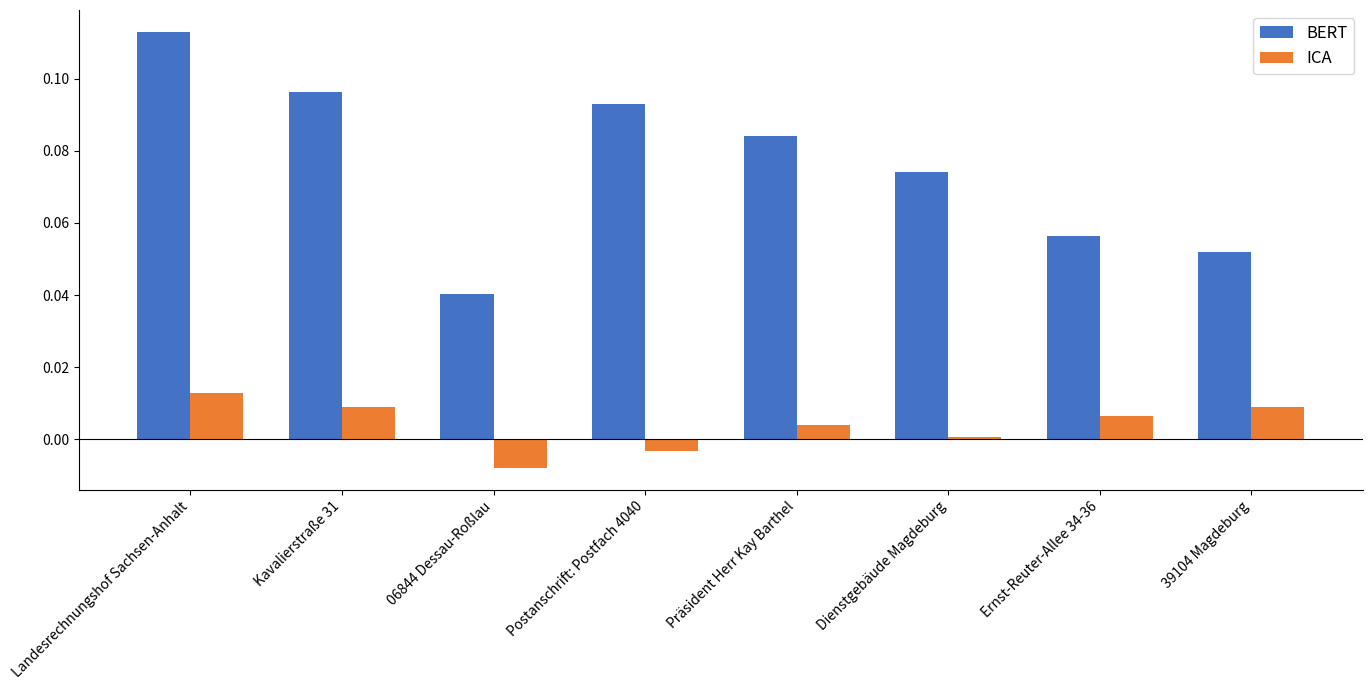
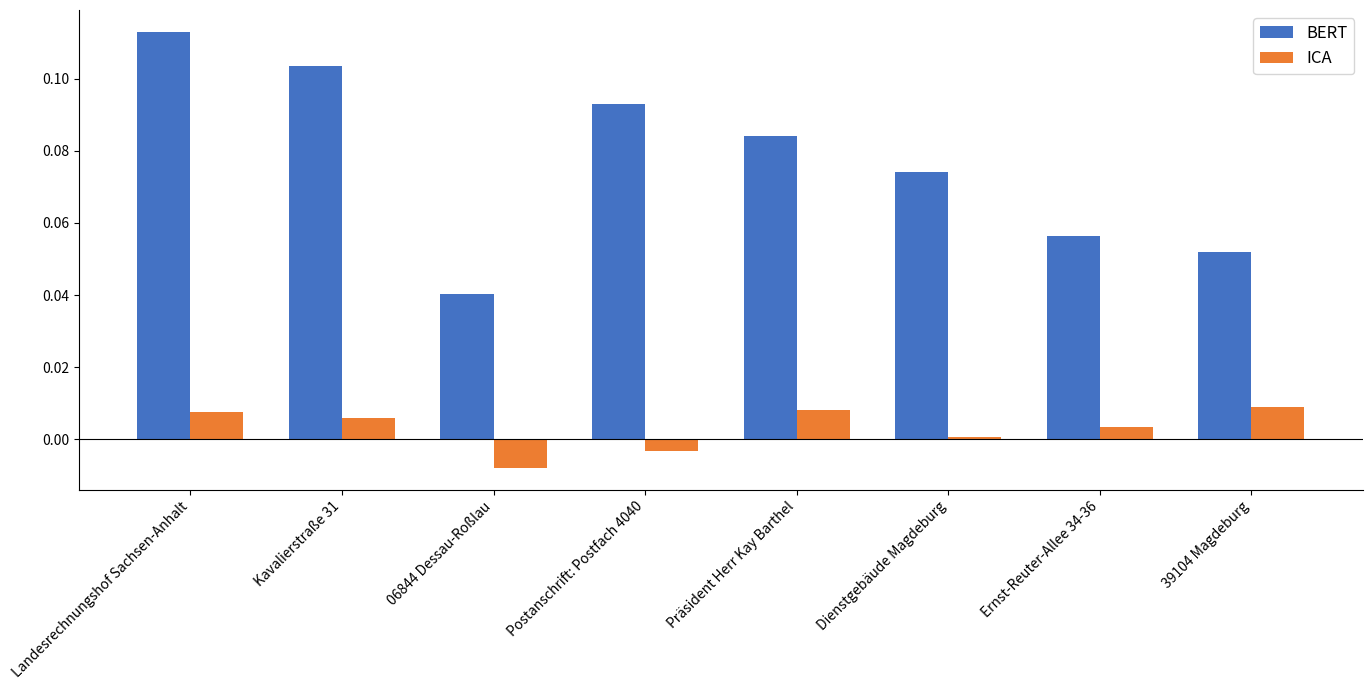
  {
    "BERT": {
      "Landesrechnungshof Sachsen-Anhalt": 0.113,
-     "Kavalierstraße 31": 0.096,
+     "Kavalierstraße 31": 0.104,
      "06844 Dessau-Roßlau": 0.040,
      "Postanschrift: Postfach 4040": 0.093,
      "Präsident Herr Kay Barthel": 0.084,
      "Dienstgebäude Magdeburg": 0.074,
      "Ernst-Reuter-Allee 34-36": 0.057,
      "39104 Magdeburg": 0.052
    },
    "ICA": {
-     "Landesrechnungshof Sachsen-Anhalt": 0.013,
-     "Kavalierstraße 31": 0.009,
+     "Landesrechnungshof Sachsen-Anhalt": 0.008,
+     "Kavalierstraße 31": 0.006,
      "06844 Dessau-Roßlau": -0.008,
      "Postanschrift: Postfach 4040": -0.003,
-     "Präsident Herr Kay Barthel": 0.004,
-     "Ernst-Reuter-Allee 34-36": 0.006,
+     "Präsident Herr Kay Barthel": 0.008,
+     "Ernst-Reuter-Allee 34-36": 0.004,
      "39104 Magdeburg": 0.009
    }
  }
